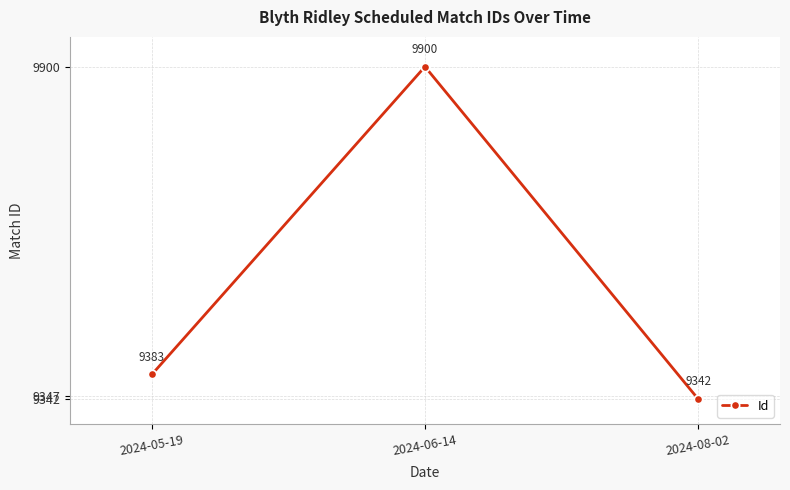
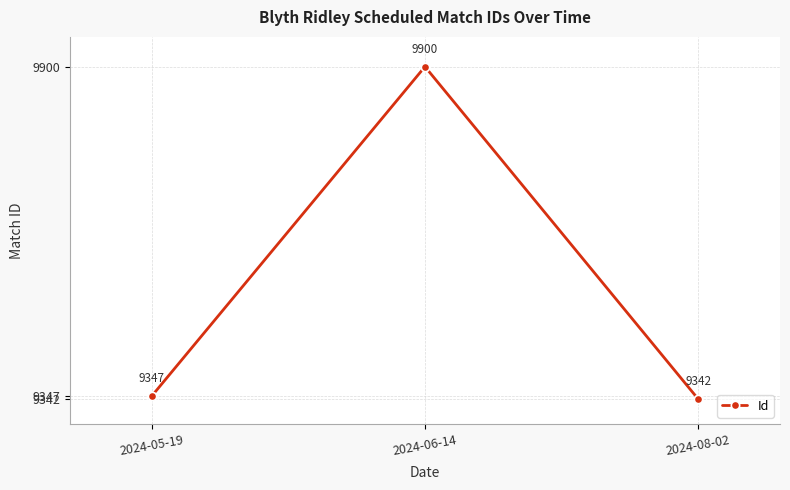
  {
-   "2024-05-19": 9383,
+   "2024-05-19": 9347,
    "2024-06-14": 9900,
    "2024-08-02": 9342
  }
